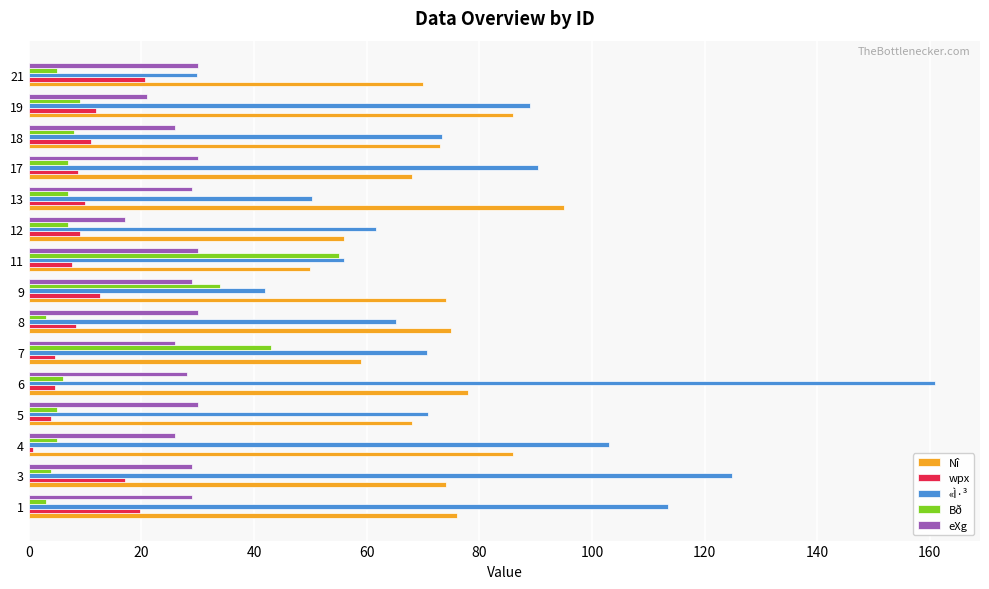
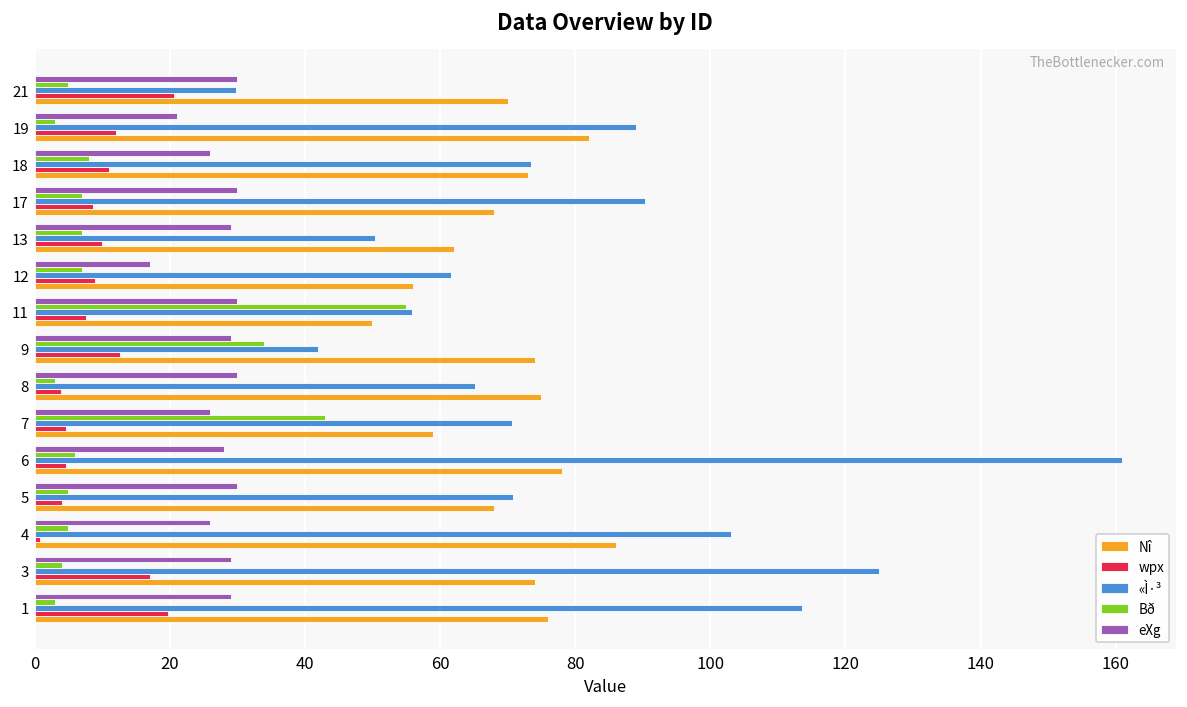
  {
    "Nî": {
      "21": 70,
-     "19": 86,
+     "19": 82,
      "18": 73,
      "17": 68,
-     "13": 95,
+     "13": 62,
      "12": 56,
      "11": 50,
      "9": 74,
      "8": 75,
      "7": 59,
      "6": 78,
      "5": 68,
      "4": 86,
      "3": 74,
      "1": 76
    },
    "wpx": {
      "21": 21,
      "19": 12,
      "18": 11,
      "17": 9,
      "13": 10,
      "12": 9,
      "11": 8,
      "9": 13,
-     "8": 8,
+     "8": 4,
      "7": 5,
      "6": 5,
      "5": 4,
      "4": 1,
      "3": 17,
      "1": 20
    },
    "«Ì·³": {
      "21": 30,
      "19": 89,
      "18": 73,
      "17": 90,
      "13": 50,
      "12": 62,
      "11": 56,
      "9": 42,
      "8": 65,
      "7": 71,
      "6": 161,
      "5": 71,
      "4": 103,
      "3": 125,
      "1": 114
    },
    "Bð": {
      "21": 5,
-     "19": 9,
+     "19": 3,
      "18": 8,
      "17": 7,
      "13": 7,
      "12": 7,
      "11": 55,
      "9": 34,
      "8": 3,
      "7": 43,
      "6": 6,
      "5": 5,
      "4": 5,
      "3": 4,
      "1": 3
    },
    "eXg": {
      "21": 30,
      "19": 21,
      "18": 26,
      "17": 30,
      "13": 29,
      "12": 17,
      "11": 30,
      "9": 29,
      "8": 30,
      "7": 26,
      "6": 28,
      "5": 30,
      "4": 26,
      "3": 29,
      "1": 29
    }
  }
